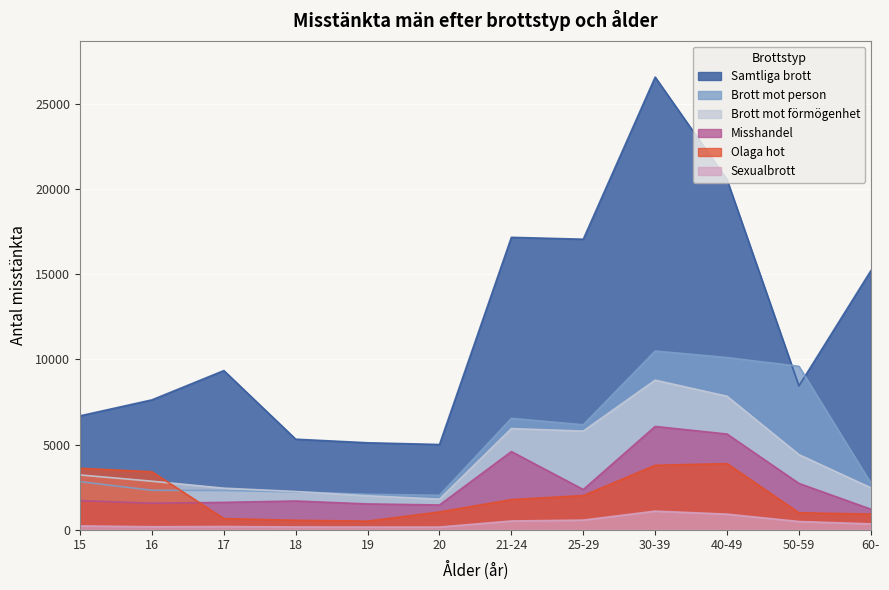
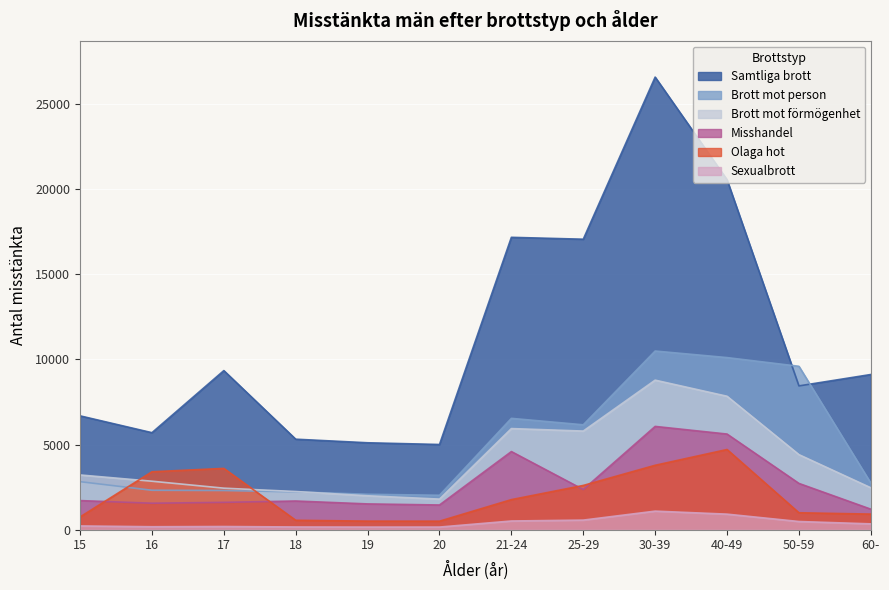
  {
    "Samtliga brott": {
      "15": 6700,
-     "16": 7600,
+     "16": 5700,
      "17": 9300,
      "18": 5300,
      "19": 5100,
      "20": 5000,
      "21-24": 17200,
      "25-29": 17100,
      "30-39": 26600,
      "50-59": 8400,
-     "60-": 15200
+     "60-": 9100
    },
    "Brott mot person": {
      "15": 2800,
      "16": 2300,
      "20": 2000,
      "21-24": 6500,
      "25-29": 6200,
      "30-39": 10500,
      "40-49": 10100,
      "50-59": 9600,
      "60-": 2700
    },
    "Misshandel": {
      "15": 1700,
      "16": 1600,
      "17": 1600,
      "18": 1700,
      "19": 1500,
      "20": 1500,
      "21-24": 4600,
      "25-29": 2400,
      "30-39": 6100,
      "40-49": 5600,
      "50-59": 2700,
      "60-": 1200
    },
    "Olaga hot": {
-     "15": 3600,
+     "15": 800,
      "16": 3400,
-     "17": 700,
+     "17": 3600,
      "18": 600,
      "19": 500,
-     "20": 1000,
+     "20": 500,
      "21-24": 1800,
-     "25-29": 2000,
+     "25-29": 2600,
      "30-39": 3800,
-     "40-49": 3900,
+     "40-49": 4700,
      "50-59": 1000,
      "60-": 900
    }
  }
